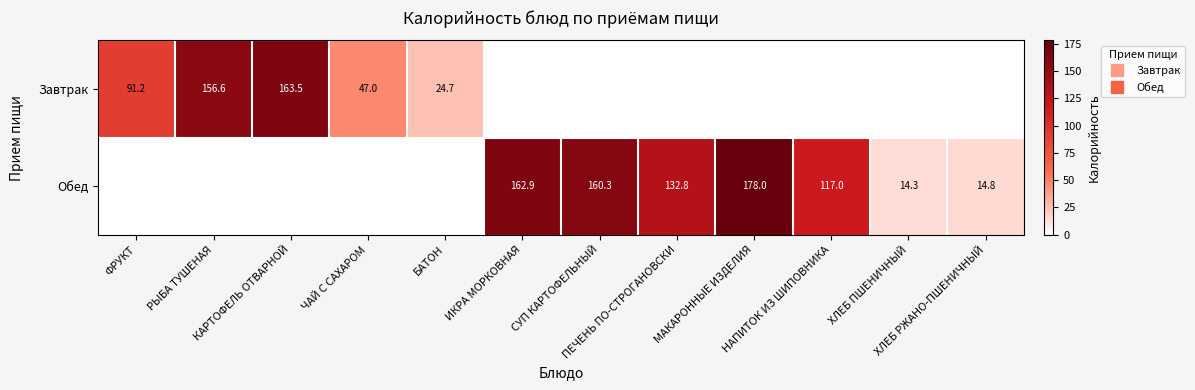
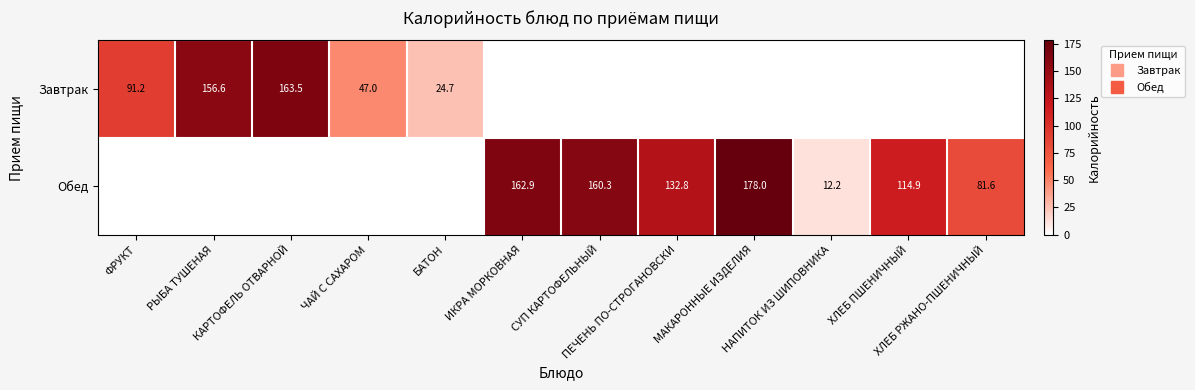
  {
    "Завтрак": {
      "ФРУКТ": 91.2,
      "РЫБА ТУШЕНАЯ": 156.6,
      "КАРТОФЕЛЬ ОТВАРНОЙ": 163.5,
      "ЧАЙ С САХАРОМ": 47.0,
      "БАТОН": 24.7
    },
    "Обед": {
      "ИКРА МОРКОВНАЯ": 162.9,
      "СУП КАРТОФЕЛЬНЫЙ": 160.3,
      "ПЕЧЕНЬ ПО-СТРОГАНОВСКИ": 132.8,
      "МАКАРОННЫЕ ИЗДЕЛИЯ": 178.0,
-     "НАПИТОК ИЗ ШИПОВНИКА": 117.0,
-     "ХЛЕБ ПШЕНИЧНЫЙ": 14.3,
-     "ХЛЕБ РЖАНО-ПШЕНИЧНЫЙ": 14.8
+     "НАПИТОК ИЗ ШИПОВНИКА": 12.2,
+     "ХЛЕБ ПШЕНИЧНЫЙ": 114.9,
+     "ХЛЕБ РЖАНО-ПШЕНИЧНЫЙ": 81.6
    }
  }
